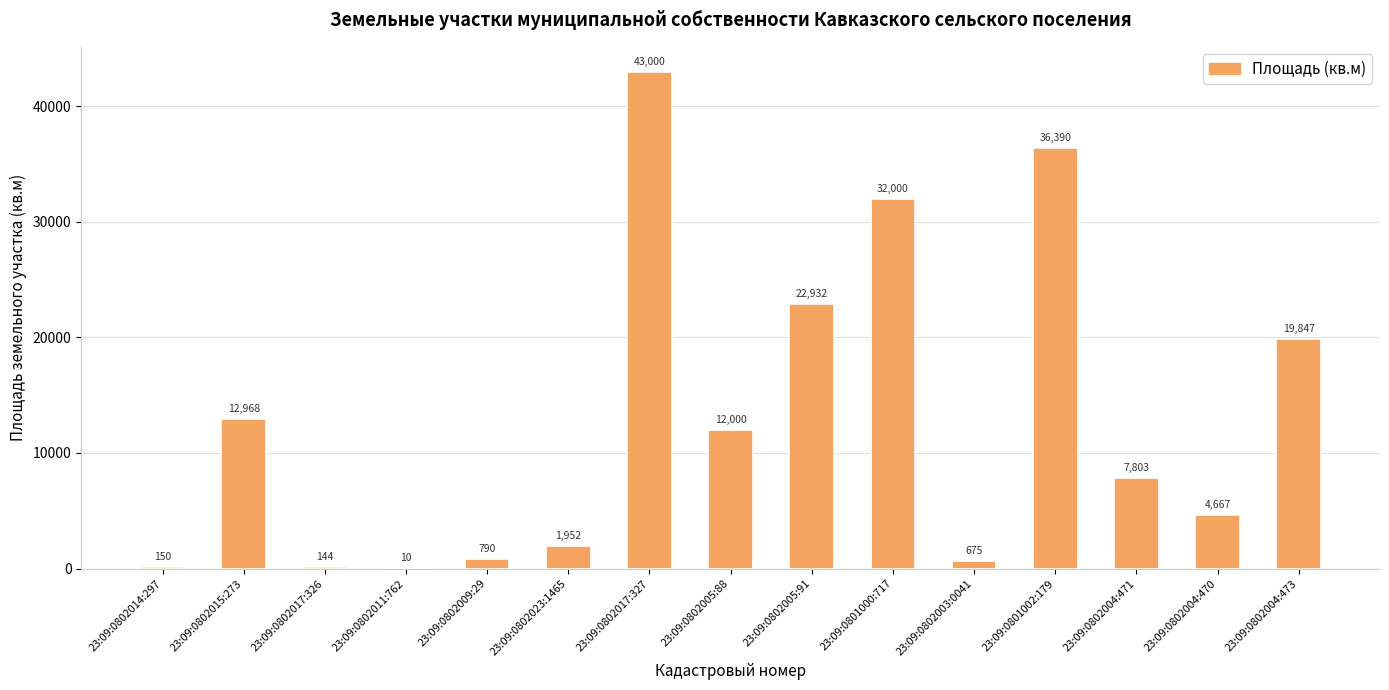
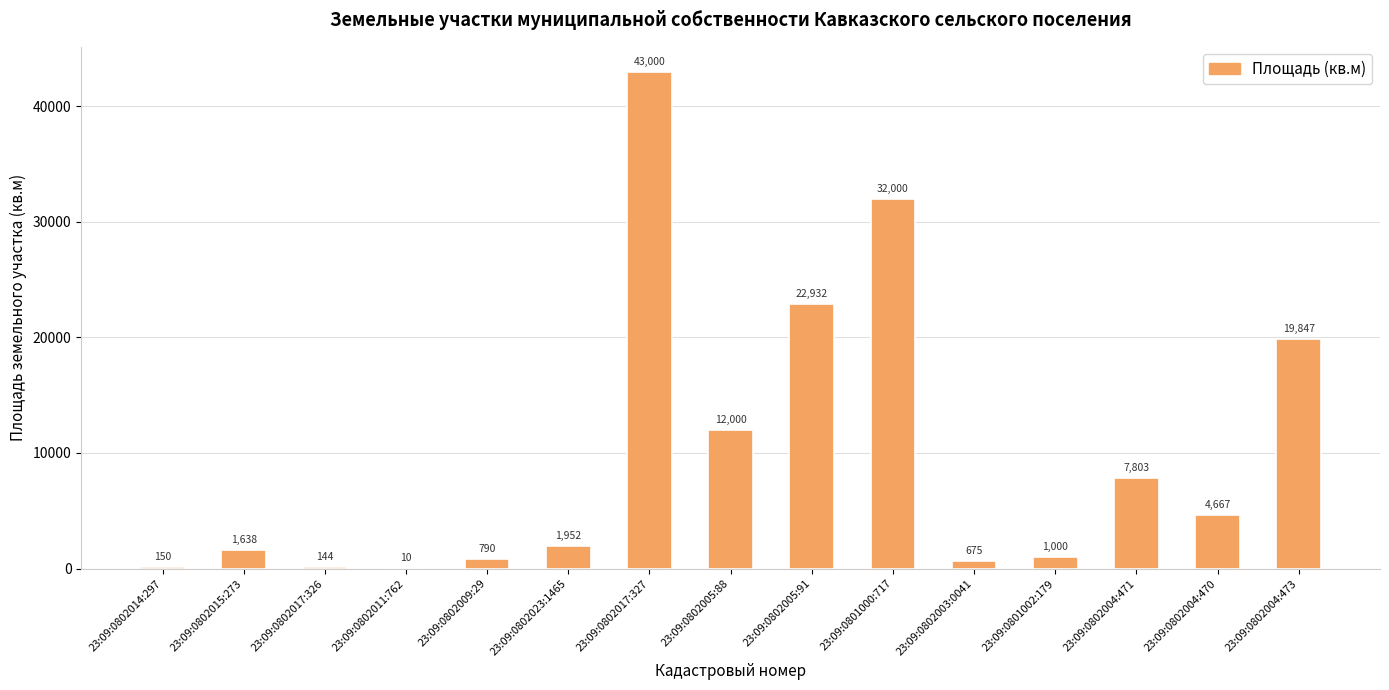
  {
    "23:09:0802014:297": "150",
-   "23:09:0802015:273": "12,968",
+   "23:09:0802015:273": "1,638",
    "23:09:0802017:326": "144",
    "23:09:0802011:762": "10",
    "23:09:0802009:29": "790",
    "23:09:0802023:1465": "1,952",
    "23:09:0802017:327": "43,000",
    "23:09:0802005:88": "12,000",
    "23:09:0802005:91": "22,932",
    "23:09:0801000:717": "32,000",
    "23:09:0802003:0041": "675",
-   "23:09:0801002:179": "36,390",
+   "23:09:0801002:179": "1,000",
    "23:09:0802004:471": "7,803",
    "23:09:0802004:470": "4,667",
    "23:09:0802004:473": "19,847"
  }
